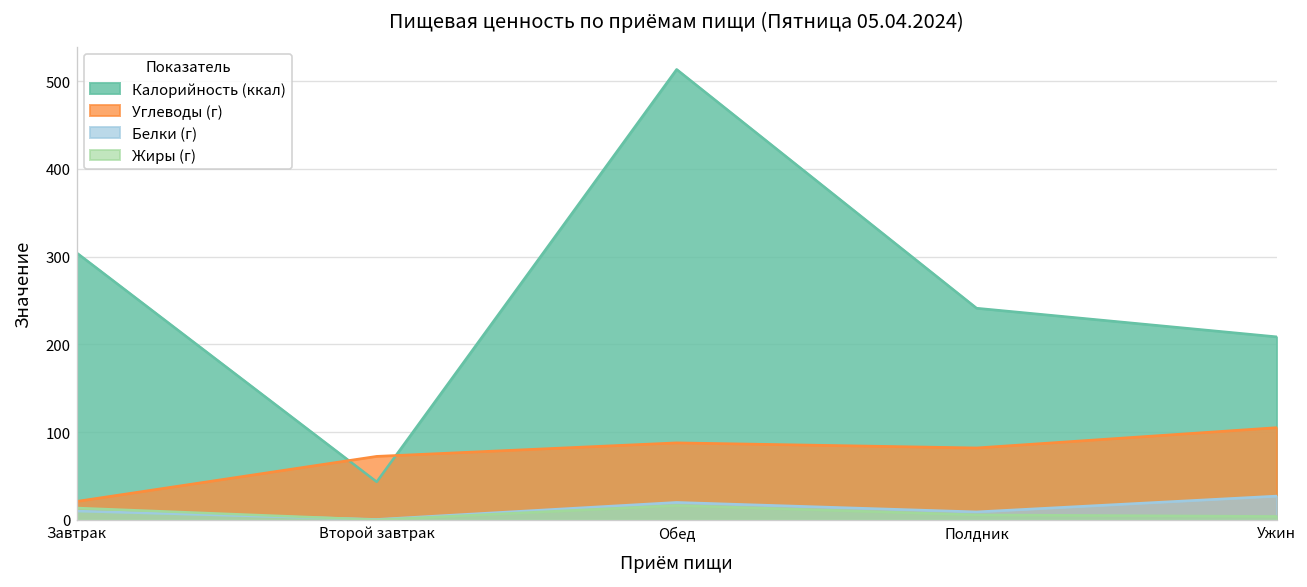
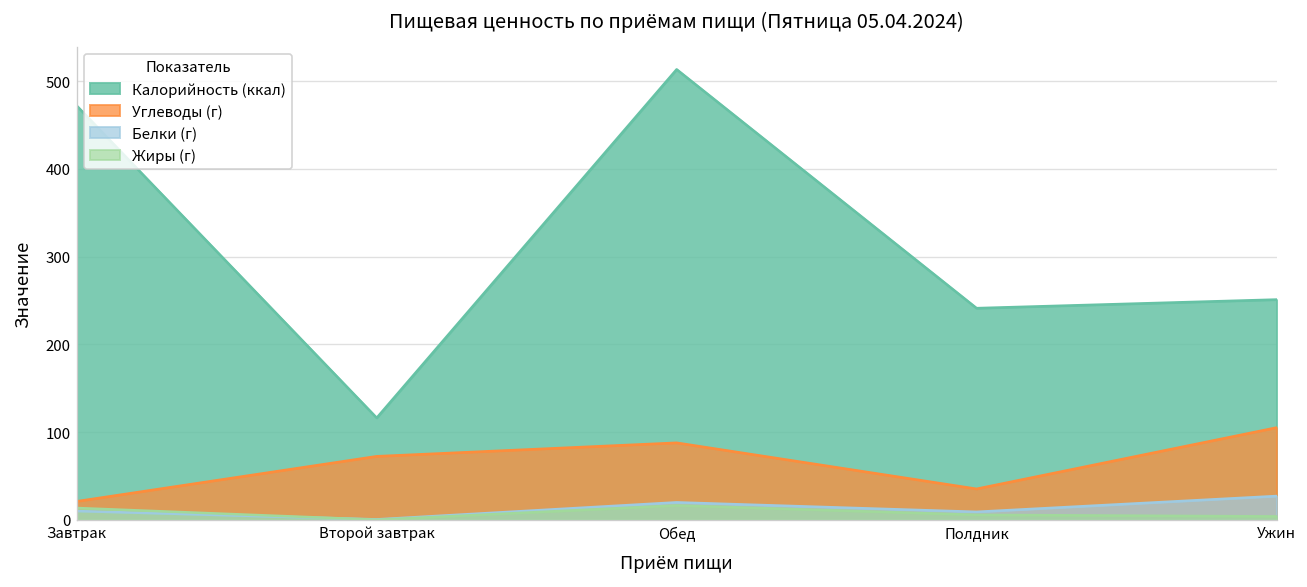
  {
    "Калорийность (ккал)": {
-     "Завтрак": 300,
-     "Второй завтрак": 40,
+     "Завтрак": 470,
+     "Второй завтрак": 120,
      "Обед": 510,
      "Полдник": 240,
-     "Ужин": 210
+     "Ужин": 250
    },
    "Углеводы (г)": {
      "Завтрак": 20,
      "Второй завтрак": 70,
      "Обед": 90,
-     "Полдник": 80,
+     "Полдник": 40,
      "Ужин": 110
    },
    "Белки (г)": {
      "Ужин": 30
    },
    "Жиры (г)": {
      "Ужин": 0
    }
  }
